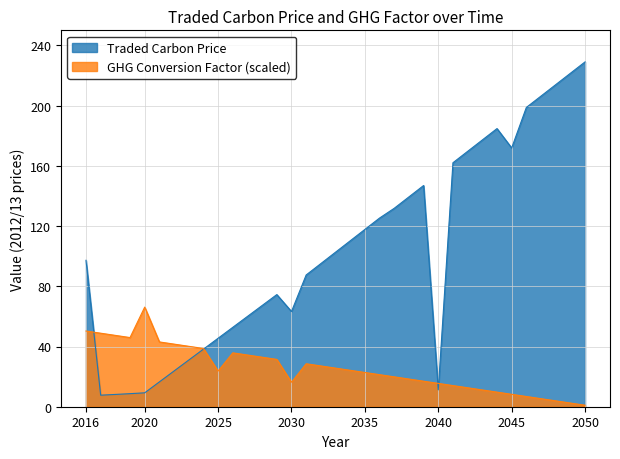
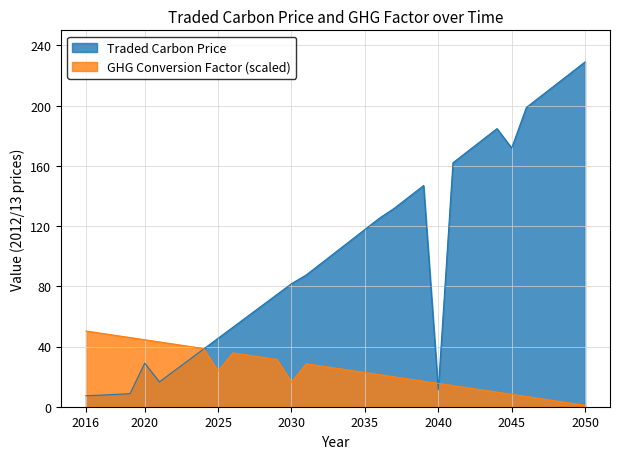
  {
    "Traded Carbon Price": {
-     "2016": 97,
-     "2020": 9,
+     "2016": 7,
+     "2020": 29,
      "2025": 45,
-     "2030": 63,
+     "2030": 82,
      "2035": 118,
      "2040": 11,
      "2045": 172,
      "2050": 229
    },
    "GHG Conversion Factor (scaled)": {
      "2016": 50,
-     "2020": 66,
+     "2020": 44,
      "2025": 24,
      "2030": 16,
      "2035": 23,
      "2040": 15,
      "2045": 8,
      "2050": 1
    }
  }
